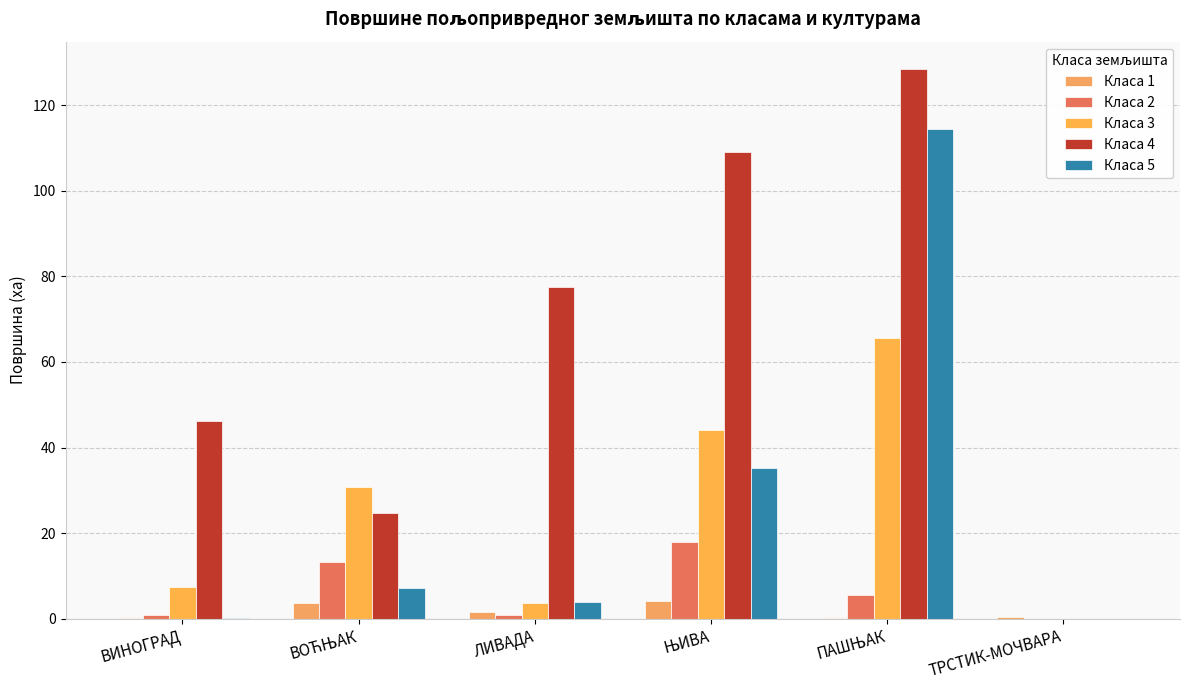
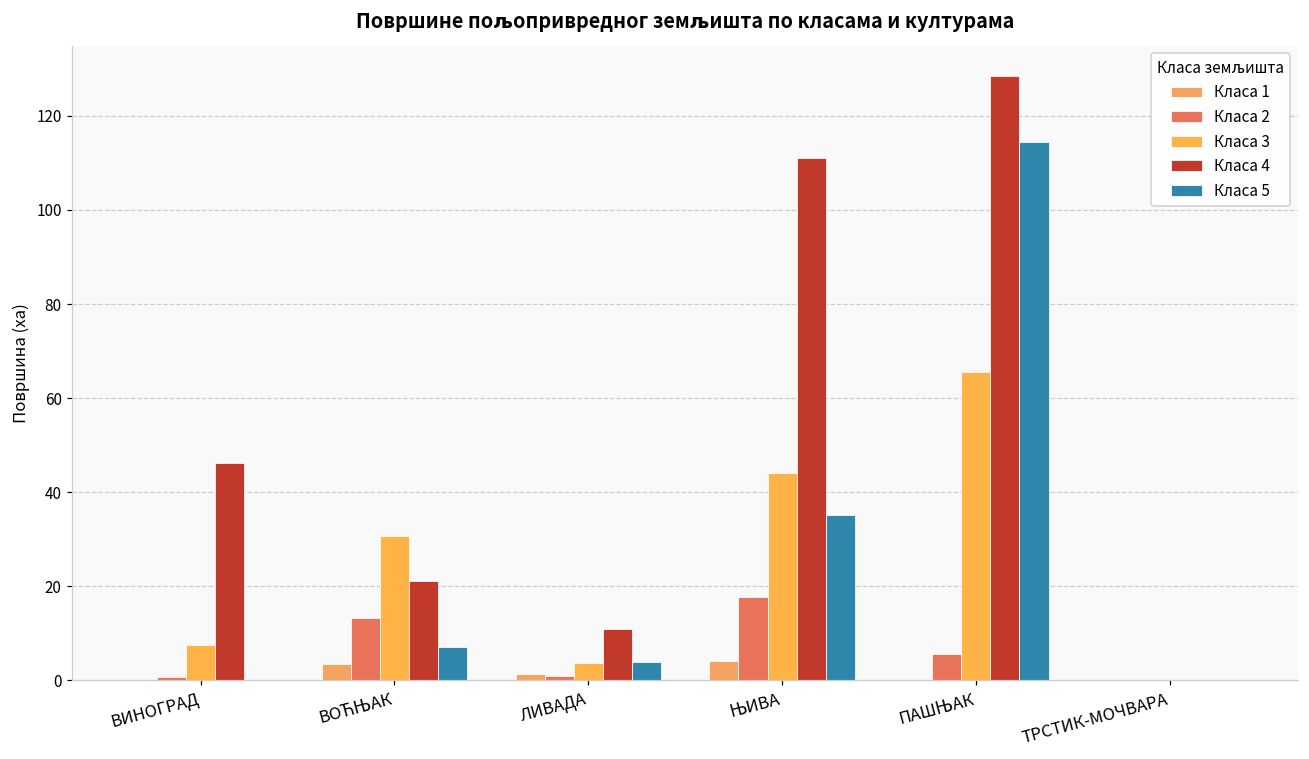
  {
    "Класа 4": {
      "ВИНОГРАД": 46,
-     "ВОЋЊАК": 25,
-     "ЛИВАДА": 77,
-     "ЊИВА": 109,
+     "ВОЋЊАК": 21,
+     "ЛИВАДА": 11,
+     "ЊИВА": 111,
      "ПАШЊАК": 128,
      "ТРСТИК-МОЧВАРА": 0
    },
    "Класа 5": {
      "ВОЋЊАК": 7,
      "ЛИВАДА": 4,
      "ЊИВА": 35,
      "ПАШЊАК": 115,
      "ТРСТИК-МОЧВАРА": 0
    }
  }
